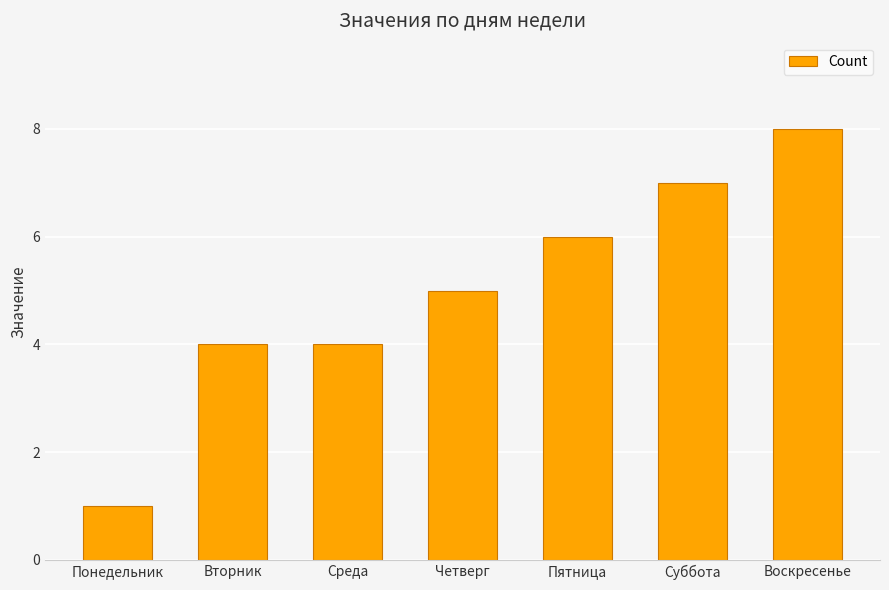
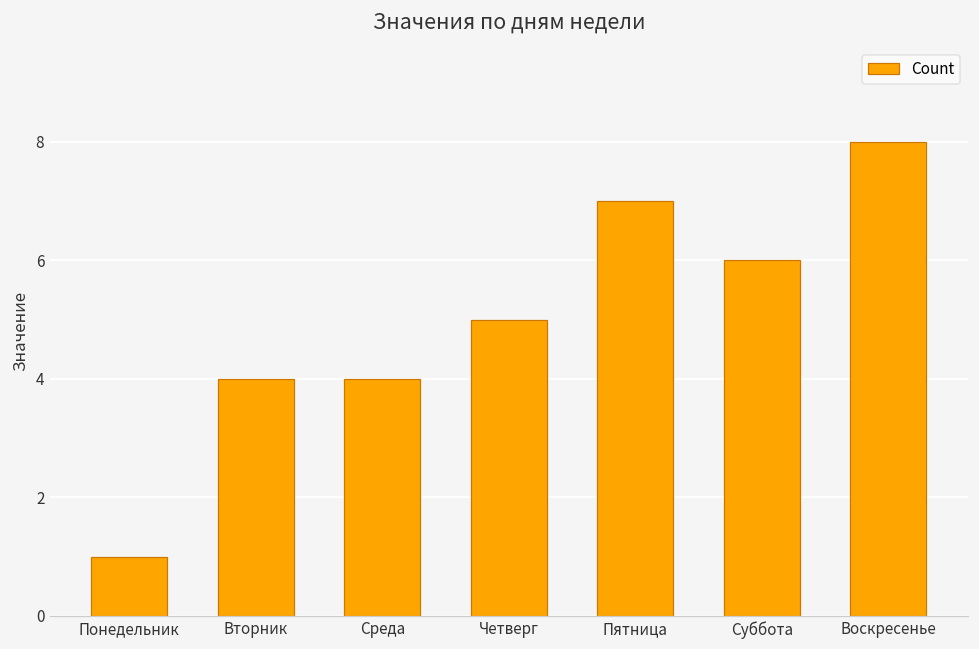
  {
    "Понедельник": 1,
    "Вторник": 4,
    "Среда": 4,
    "Четверг": 5,
-   "Пятница": 6,
-   "Суббота": 7,
+   "Пятница": 7,
+   "Суббота": 6,
    "Воскресенье": 8
  }
